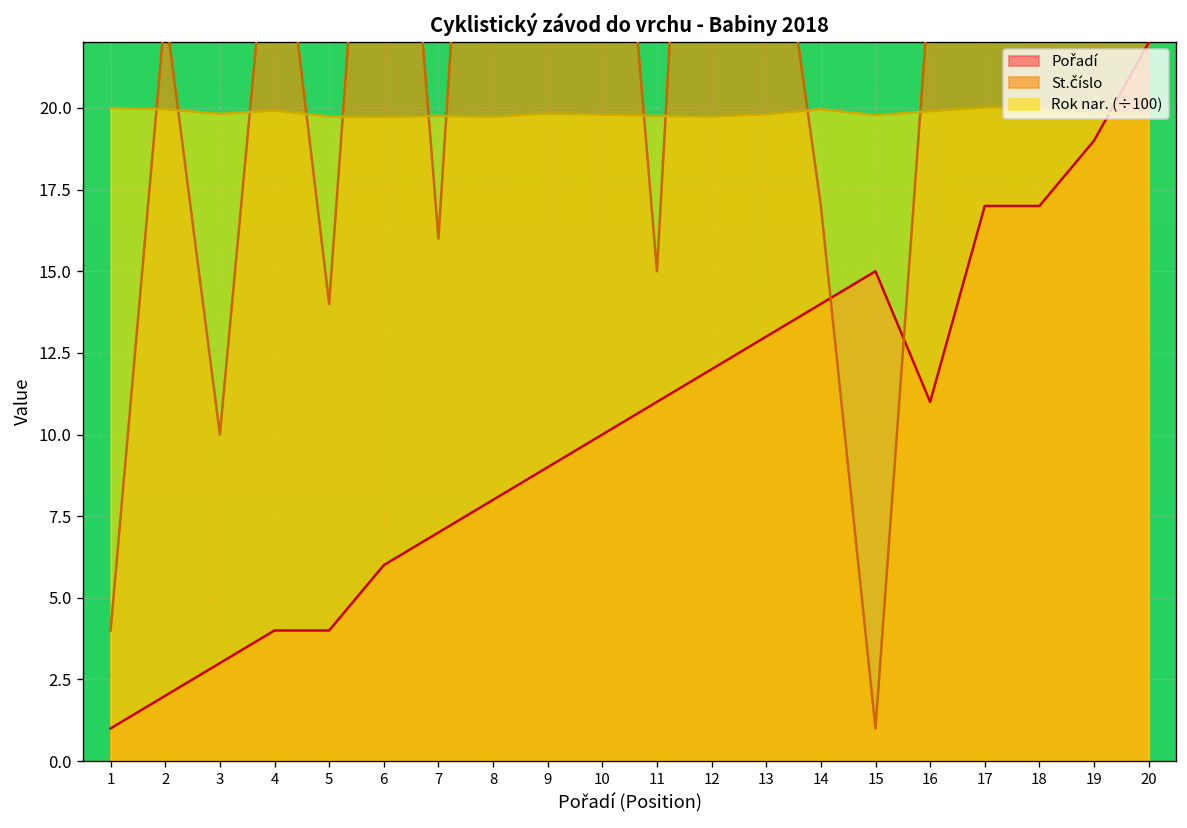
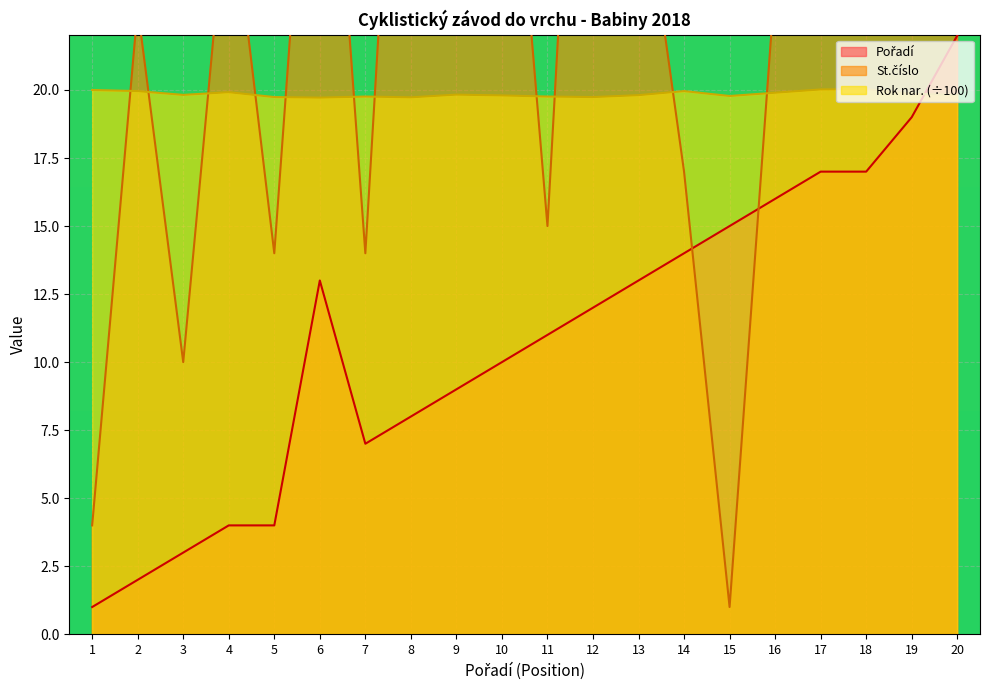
  {
    "Pořadí": {
      "1": 1,
      "2": 2,
      "3": 3,
      "4": 4,
      "5": 4,
-     "6": 6,
+     "6": 13,
      "7": 7,
      "8": 8,
      "9": 9,
      "10": 10,
      "11": 11,
      "12": 12,
      "13": 13,
      "14": 14,
      "15": 15,
-     "16": 11,
+     "16": 16,
      "17": 17,
      "18": 17,
      "19": 19,
      "20": 22
    },
    "St.číslo": {
      "1": 4,
      "3": 10,
      "5": 14,
-     "7": 16,
+     "7": 14,
      "11": 15,
      "14": 17,
      "15": 1
    },
    "Rok nar. (÷100)": {
      "1": 20,
      "2": 20,
      "3": 19.8,
      "4": 20,
      "5": 19.7,
      "6": 19.7,
      "7": 19.8,
      "8": 19.7,
      "9": 19.8,
      "10": 19.8,
      "11": 19.8,
      "12": 19.7,
      "13": 19.8,
      "14": 20,
      "15": 19.8,
      "16": 19.9,
      "17": 20
    }
  }
